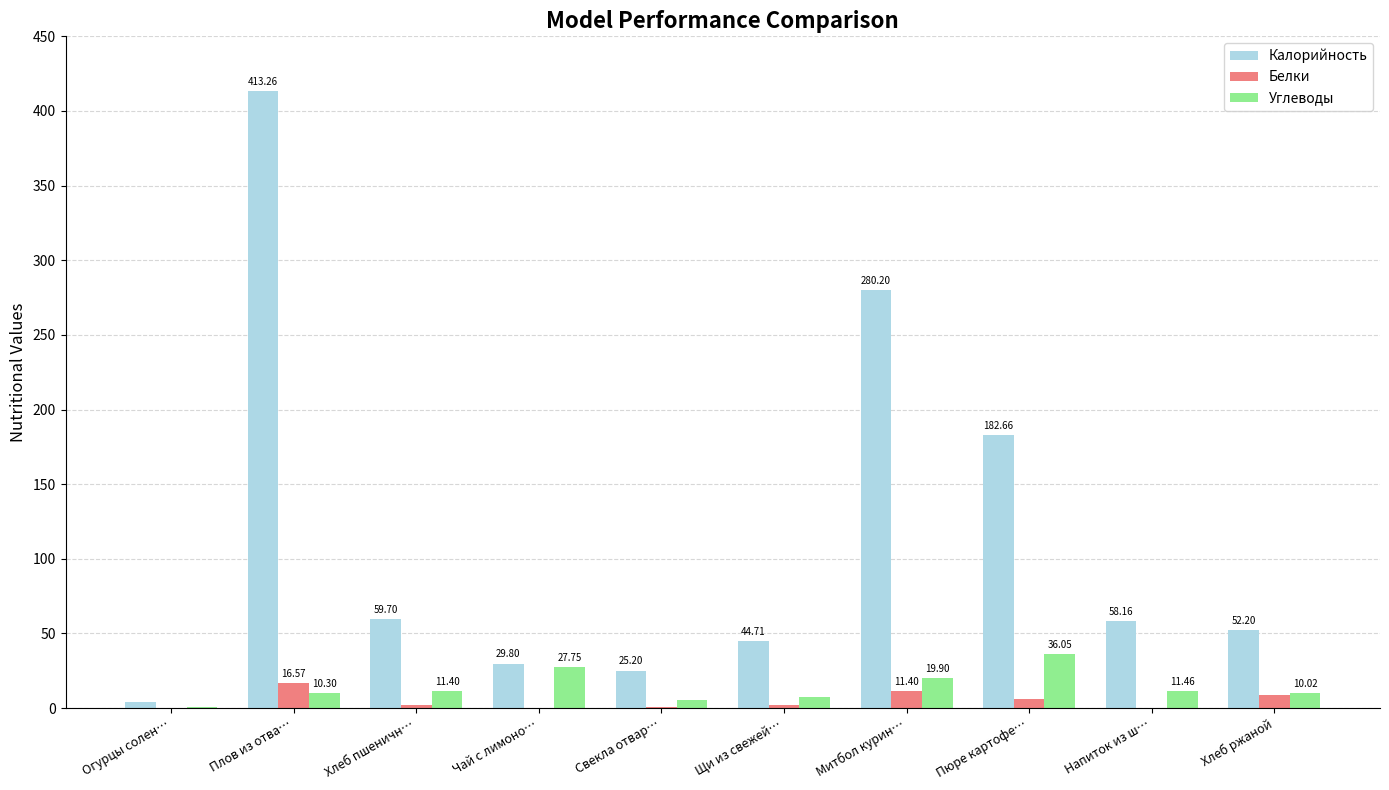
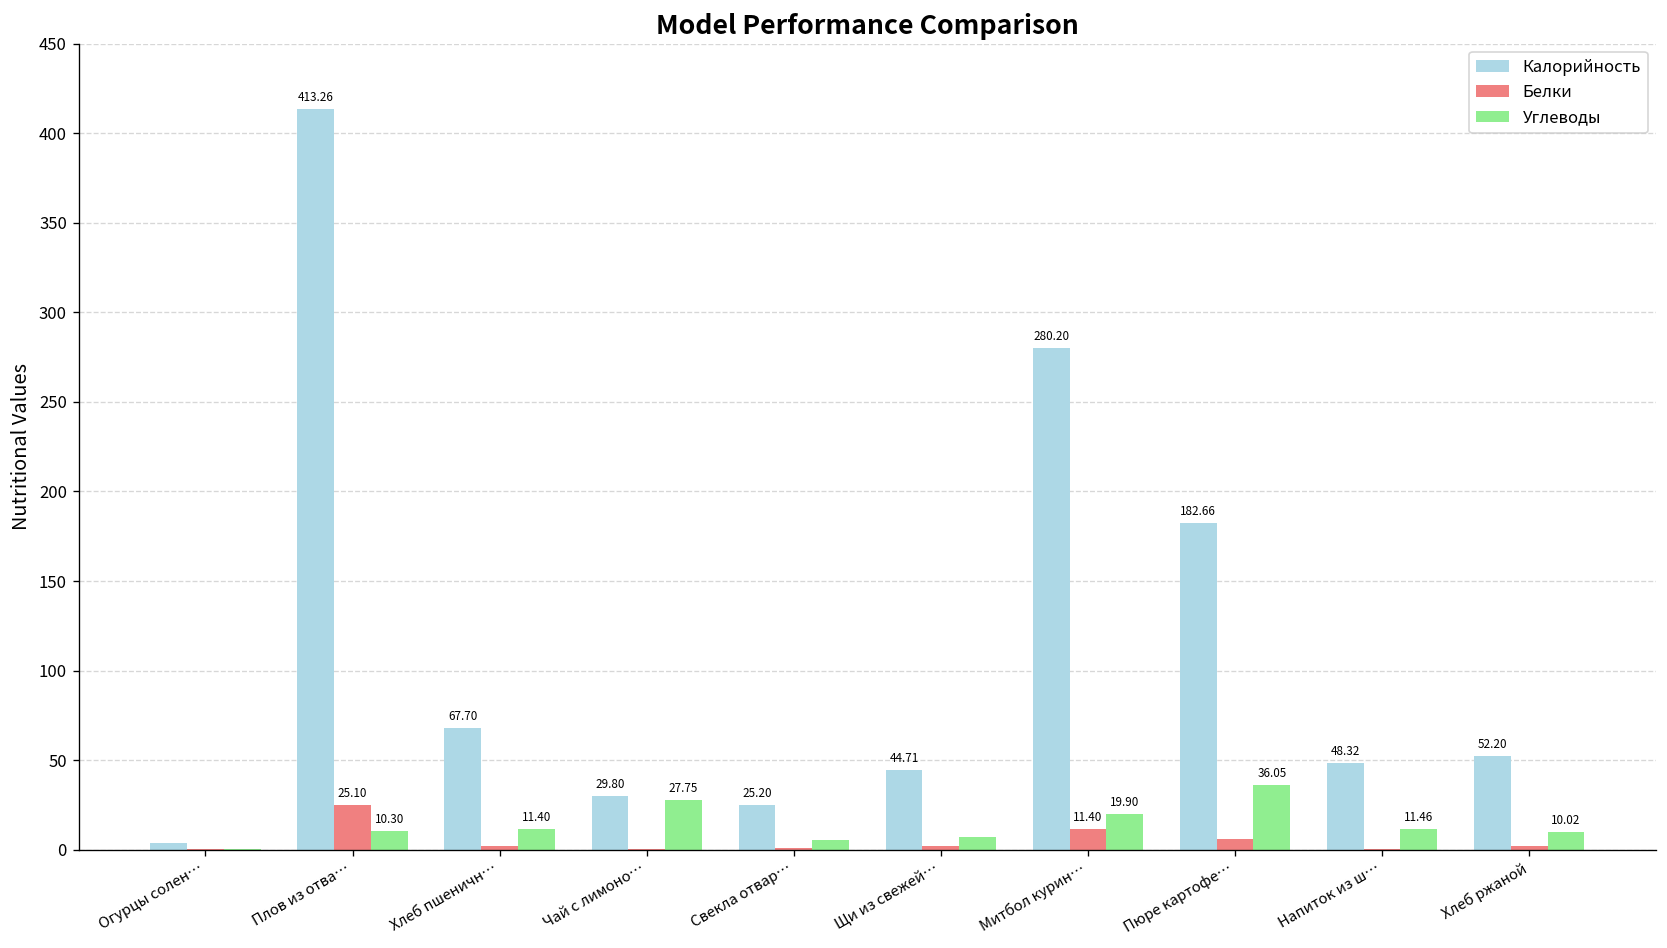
  {
    "Калорийность": {
      "Плов из отва…": 413.26,
-     "Хлеб пшеничн…": 59.70,
+     "Хлеб пшеничн…": 67.70,
      "Чай с лимоно…": 29.80,
      "Свекла отвар…": 25.20,
      "Щи из свежей…": 44.71,
      "Митбол курин…": 280.20,
      "Пюре картофе…": 182.66,
-     "Напиток из ш…": 58.16,
+     "Напиток из ш…": 48.32,
      "Хлеб ржаной": 52.20
    },
    "Белки": {
-     "Плов из отва…": 16.57,
+     "Плов из отва…": 25.10,
      "Митбол курин…": 11.40,
-     "Хлеб ржаной": 9
+     "Хлеб ржаной": 2
    },
    "Углеводы": {
      "Плов из отва…": 10.30,
      "Хлеб пшеничн…": 11.40,
      "Чай с лимоно…": 27.75,
      "Митбол курин…": 19.90,
      "Пюре картофе…": 36.05,
      "Напиток из ш…": 11.46,
      "Хлеб ржаной": 10.02
    }
  }
